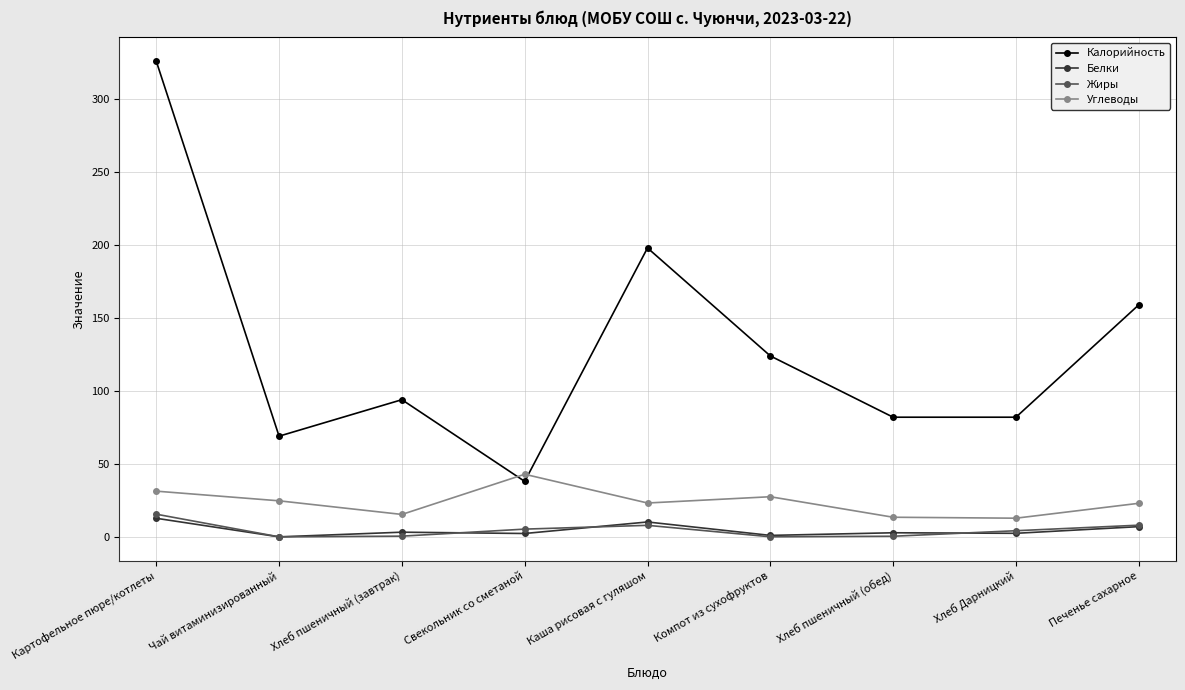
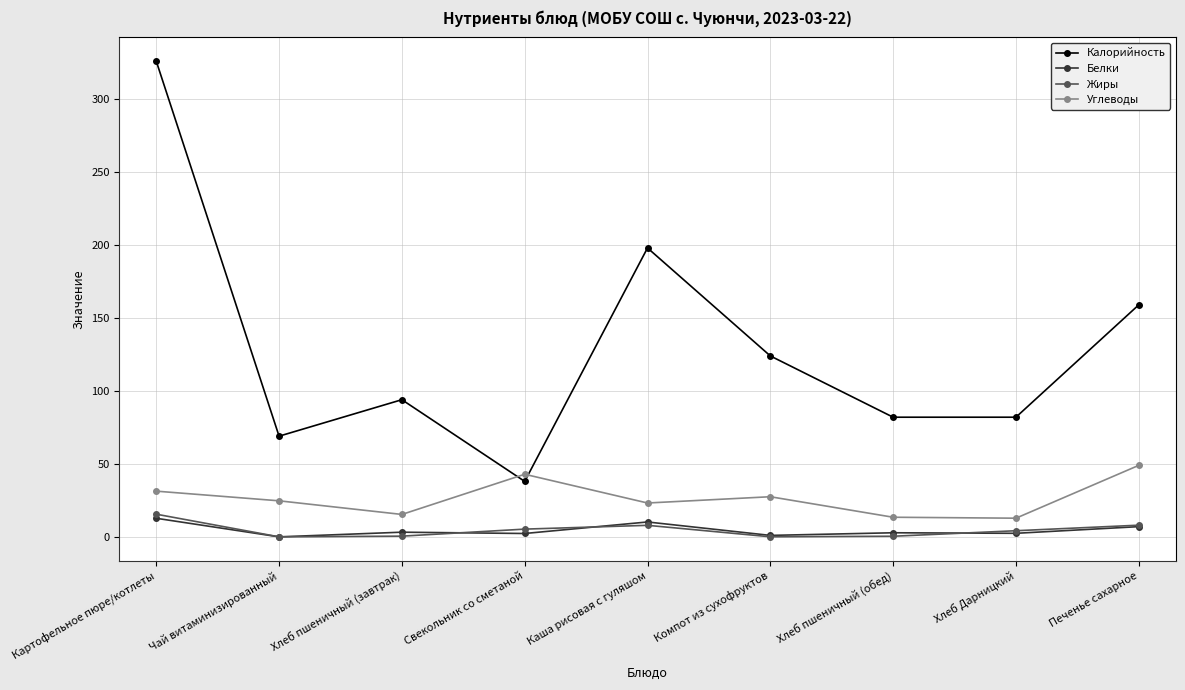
  {
    "Калорийность": {
      "Картофельное пюре/котлеты": 326,
      "Чай витаминизированный": 69,
      "Хлеб пшеничный (завтрак)": 94,
      "Свекольник со сметаной": 38,
      "Каша рисовая с гуляшом": 198,
      "Компот из сухофруктов": 124,
      "Хлеб пшеничный (обед)": 82,
      "Хлеб Дарницкий": 82,
      "Печенье сахарное": 159
    },
    "Углеводы": {
      "Картофельное пюре/котлеты": 31,
      "Чай витаминизированный": 25,
      "Хлеб пшеничный (завтрак)": 15,
      "Свекольник со сметаной": 43,
      "Каша рисовая с гуляшом": 23,
      "Компот из сухофруктов": 28,
      "Хлеб пшеничный (обед)": 13,
      "Хлеб Дарницкий": 13,
-     "Печенье сахарное": 23
+     "Печенье сахарное": 49
    }
  }
